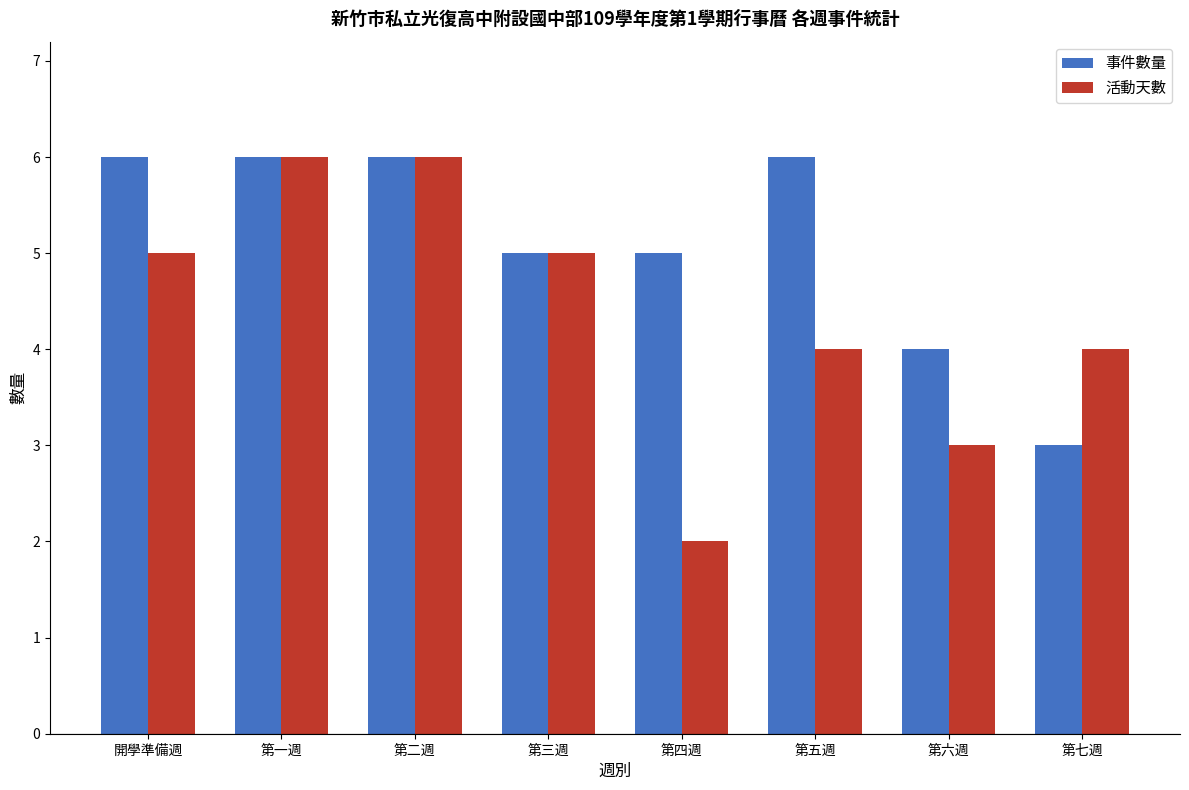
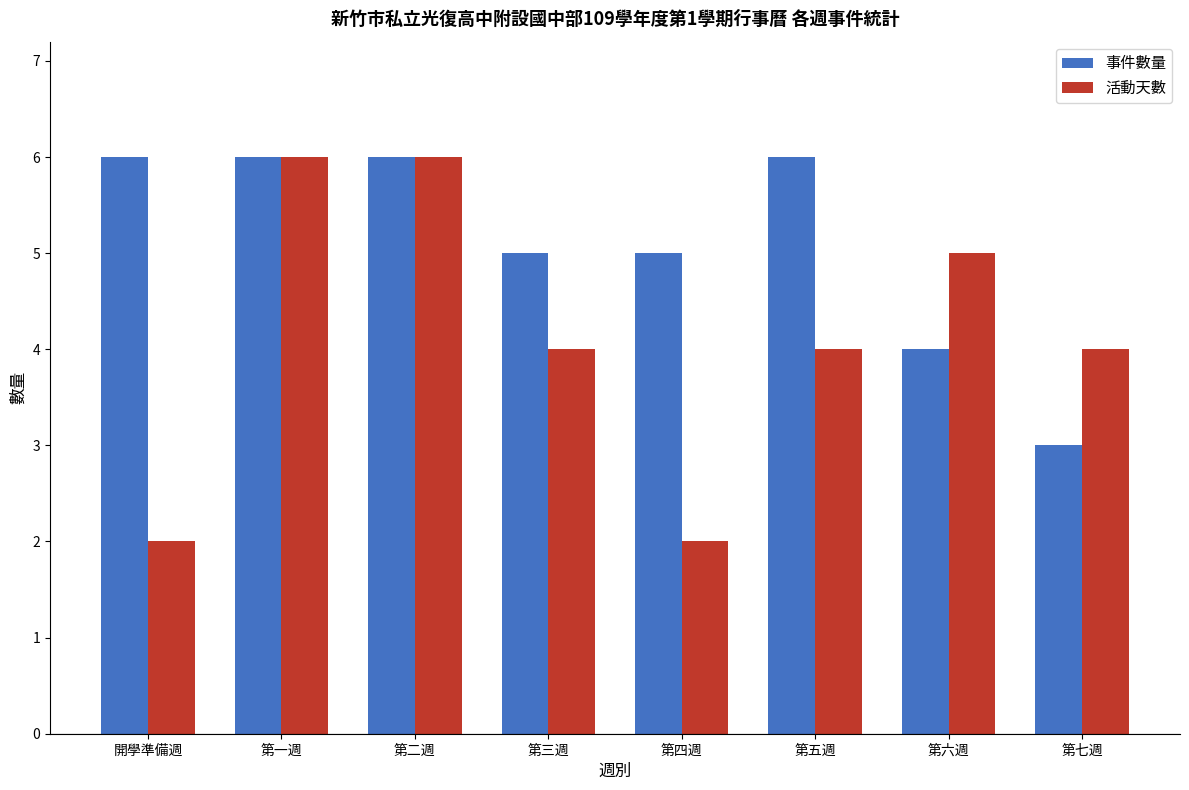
  {
    "事件數量": {
      "開學準備週": 6,
      "第一週": 6,
      "第二週": 6,
      "第三週": 5,
      "第四週": 5,
      "第五週": 6,
      "第六週": 4,
      "第七週": 3
    },
    "活動天數": {
-     "開學準備週": 5,
+     "開學準備週": 2,
      "第一週": 6,
      "第二週": 6,
-     "第三週": 5,
+     "第三週": 4,
      "第四週": 2,
      "第五週": 4,
-     "第六週": 3,
+     "第六週": 5,
      "第七週": 4
    }
  }
